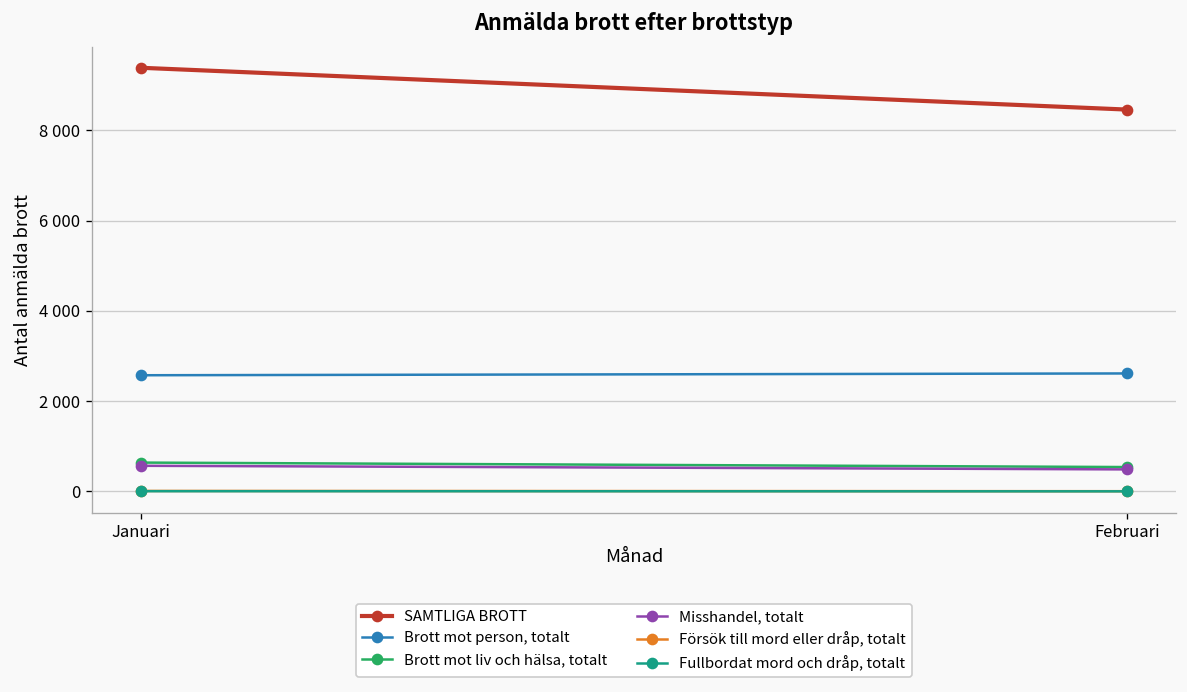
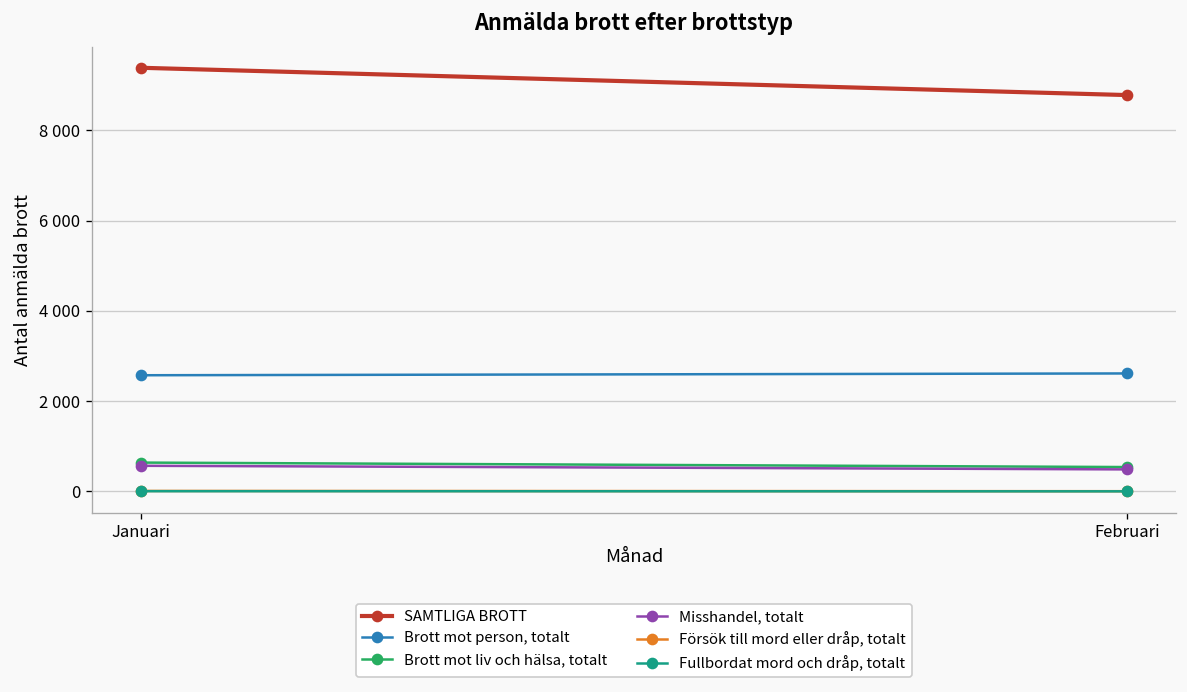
  {
    "SAMTLIGA BROTT": {
      "Januari": 9400,
-     "Februari": 8500
+     "Februari": 8800
    },
    "Brott mot person, totalt": {
      "Januari": 2600,
      "Februari": 2600
    },
    "Misshandel, totalt": {
      "Januari": 600
    }
  }
